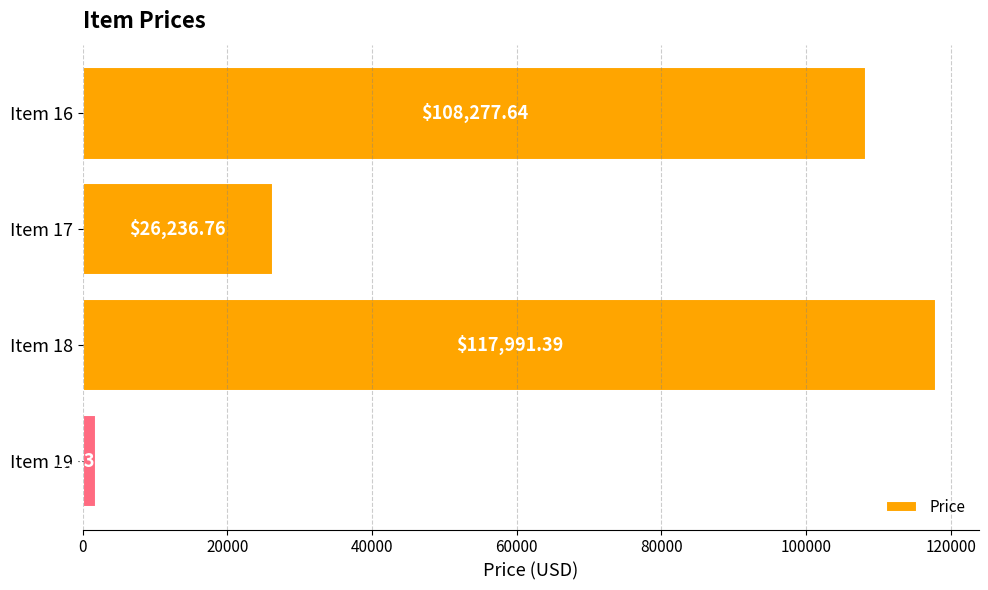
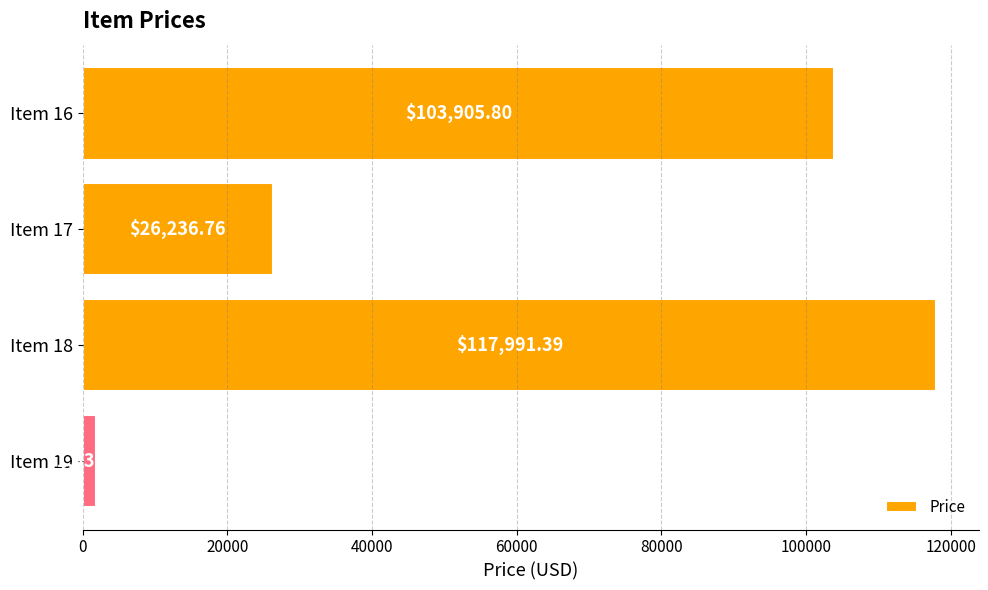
  {
-   "Item 16": "$108,277.64",
+   "Item 16": "$103,905.80",
    "Item 17": "$26,236.76",
    "Item 18": "$117,991.39"
  }
